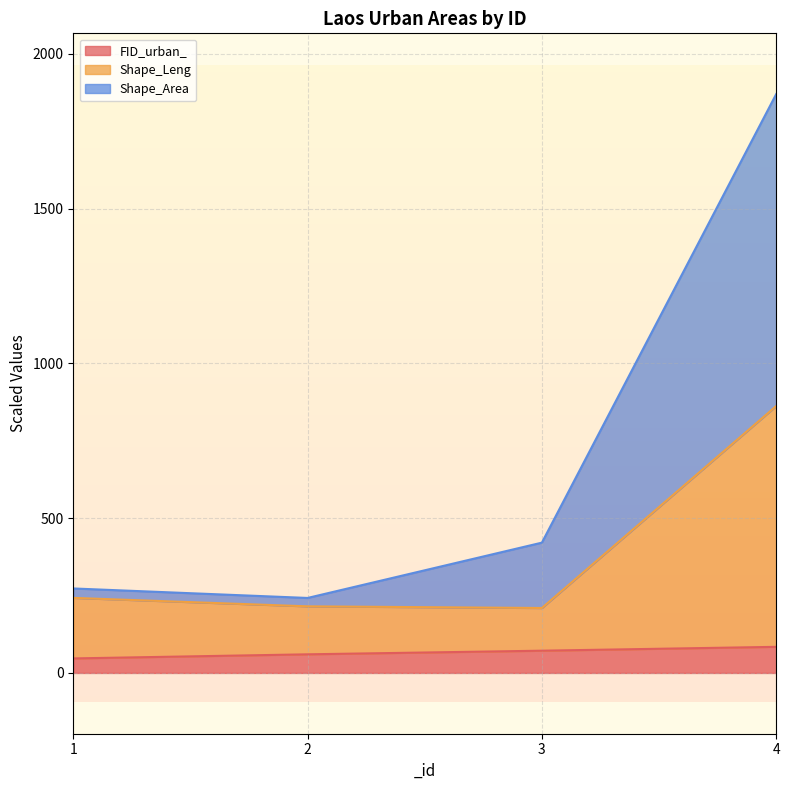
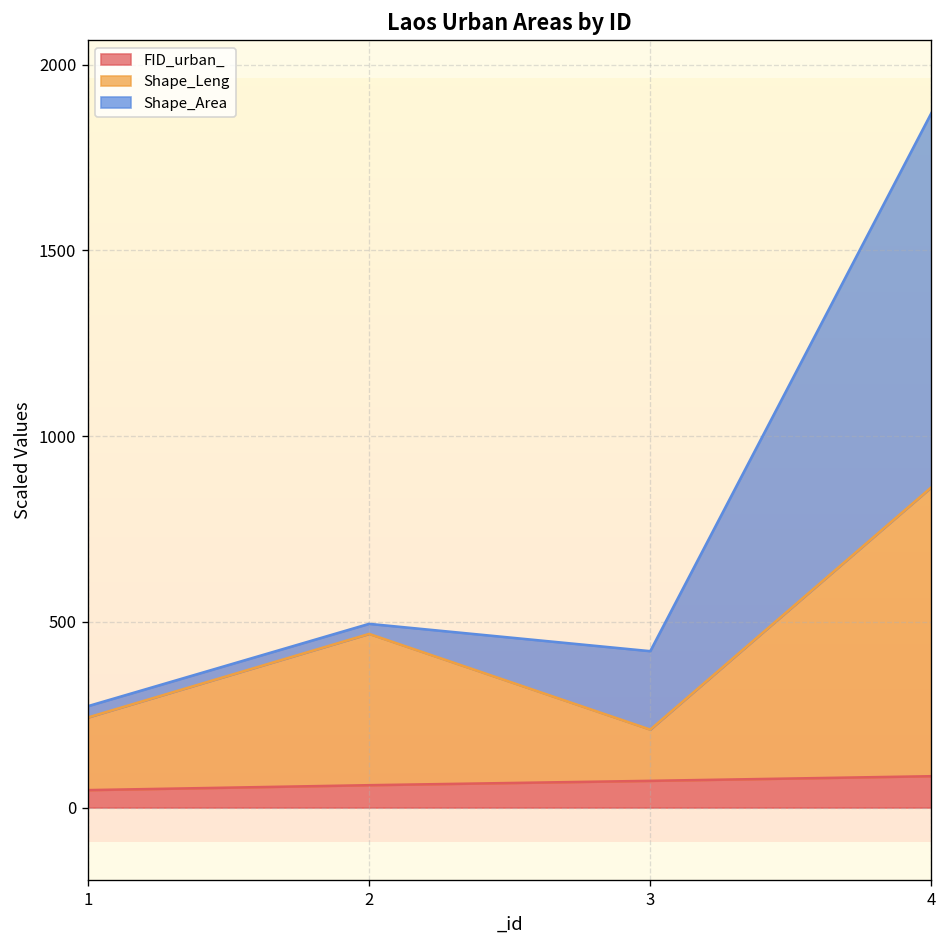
  {
    "FID_urban_": {
      "1": 50,
      "2": 60,
      "3": 70,
      "4": 80
    },
    "Shape_Leng": {
      "1": 200,
-     "2": 160,
+     "2": 410,
      "3": 140,
      "4": 780
    },
    "Shape_Area": {
      "1": 30,
      "2": 30,
      "3": 210,
      "4": 1010
    }
  }
